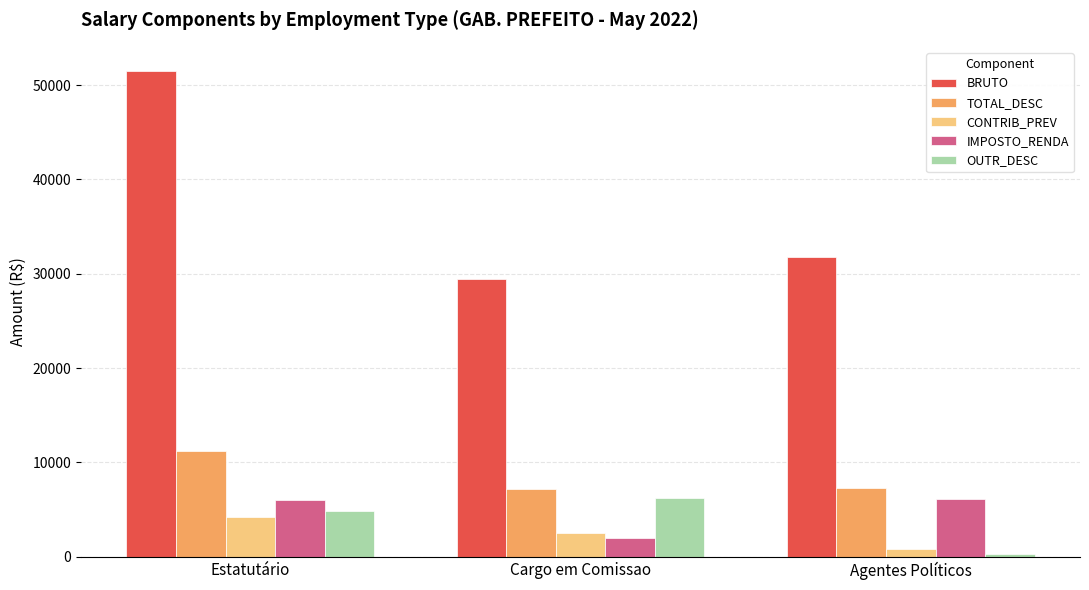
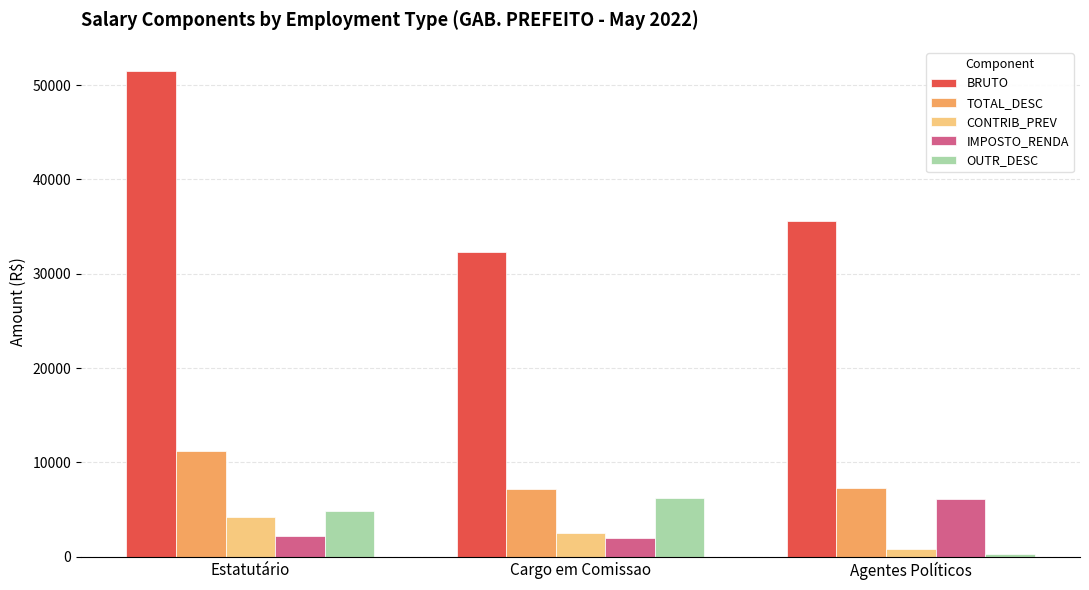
  {
    "BRUTO": {
      "Estatutário": 51000,
-     "Cargo em Comissao": 29000,
-     "Agentes Políticos": 32000
+     "Cargo em Comissao": 32000,
+     "Agentes Políticos": 36000
    },
    "IMPOSTO_RENDA": {
-     "Estatutário": 6000,
+     "Estatutário": 2000,
      "Cargo em Comissao": 2000,
      "Agentes Políticos": 6000
    },
    "OUTR_DESC": {
      "Estatutário": 5000,
      "Cargo em Comissao": 6000
    }
  }
